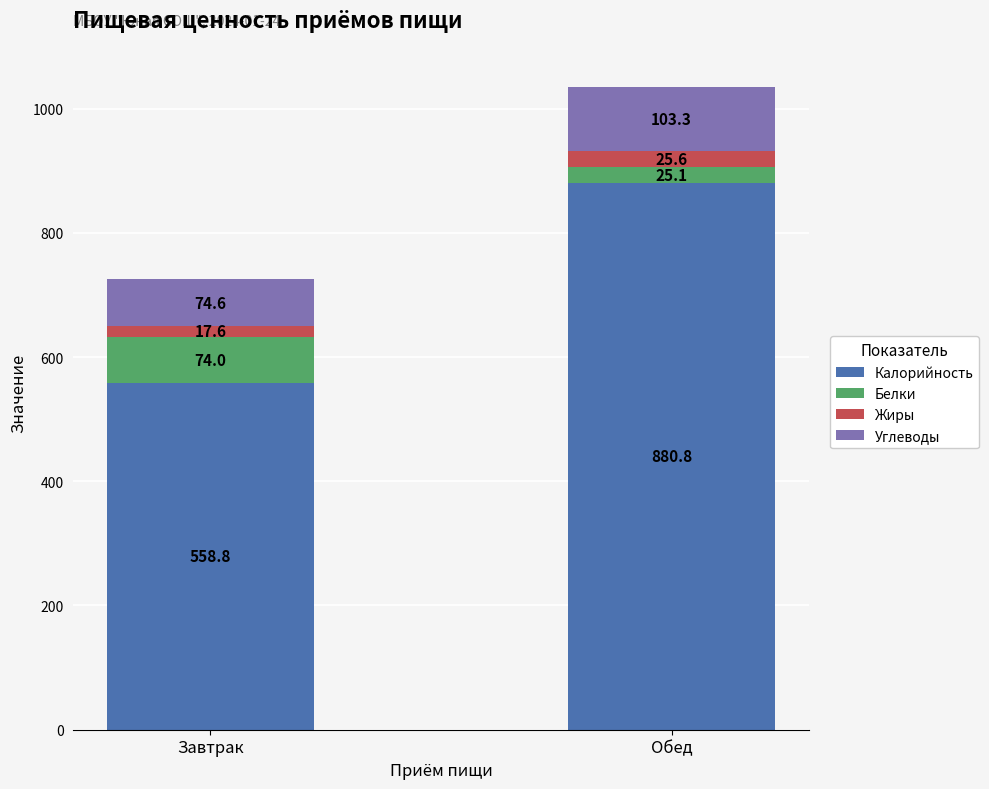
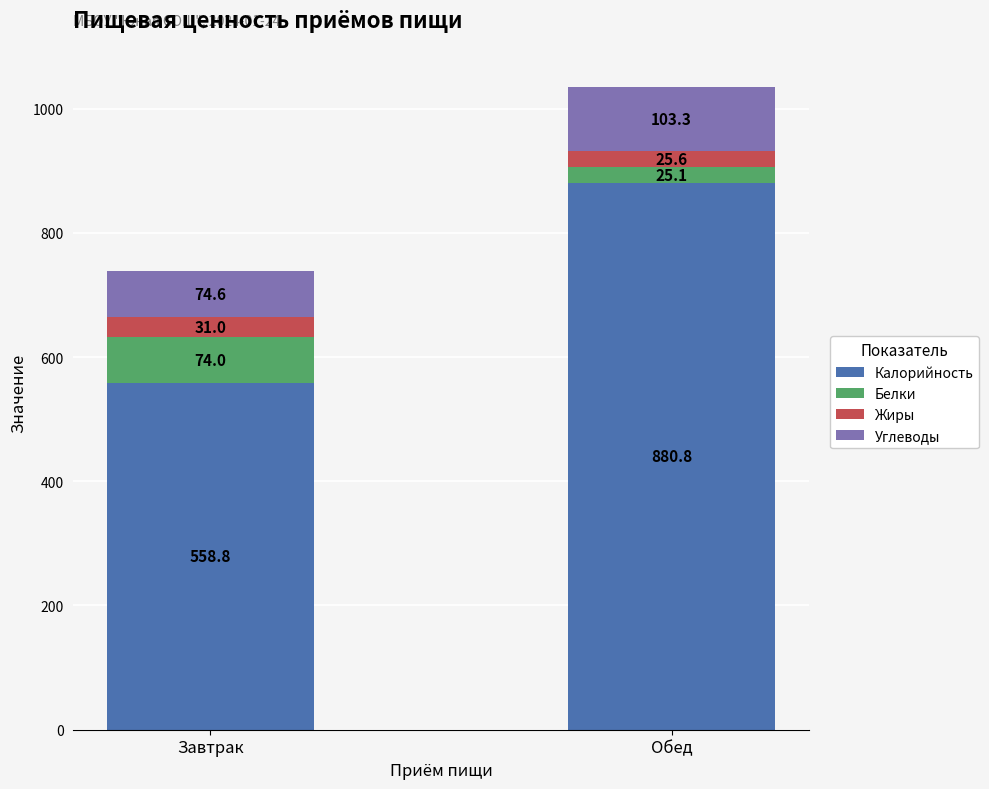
  {
    "Белки": {
      "Завтрак": 74.0,
      "Обед": 25.1
    },
    "Жиры": {
-     "Завтрак": 17.6,
+     "Завтрак": 31.0,
      "Обед": 25.6
    }
  }
